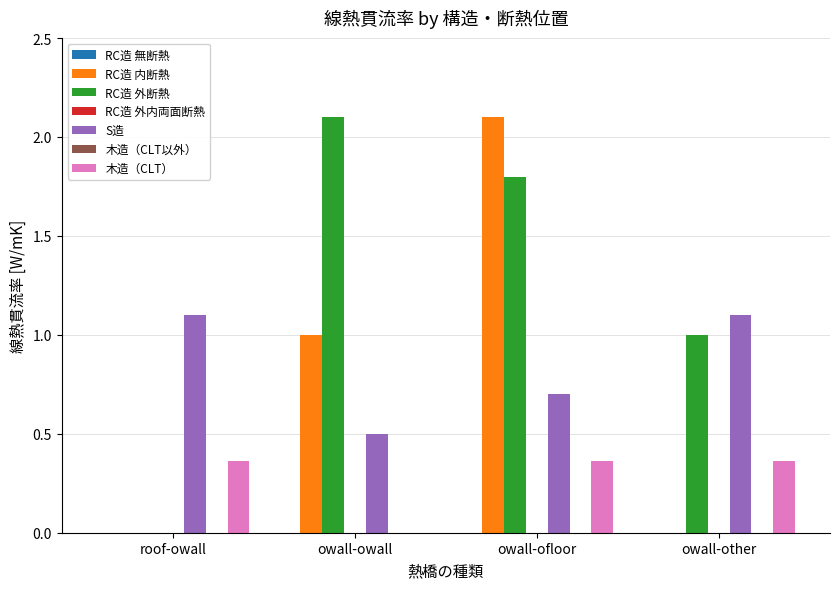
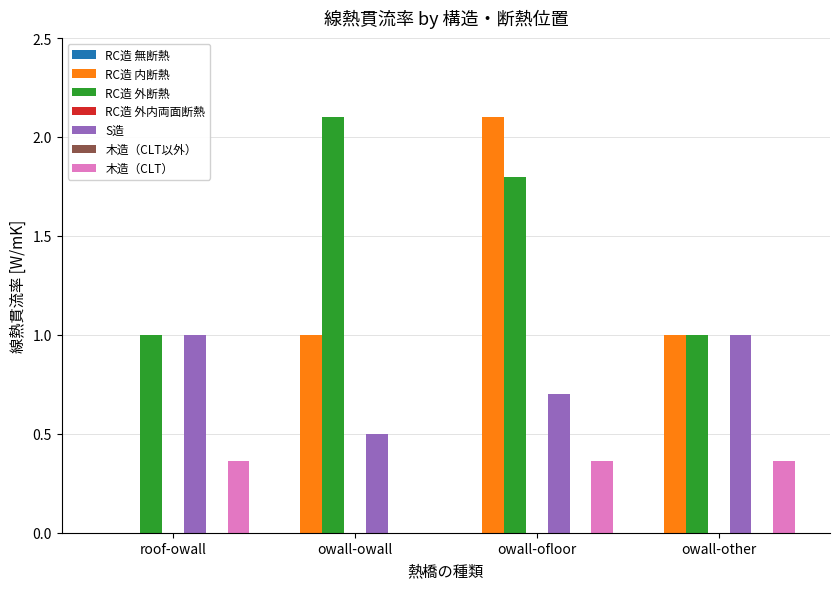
  {
    "RC造 無断熱": {
      "roof-owall": 0.0,
      "owall-owall": 0.0,
      "owall-ofloor": 0.0,
      "owall-other": 0.0
    },
    "RC造 内断熱": {
      "roof-owall": 0,
      "owall-owall": 1,
      "owall-ofloor": 2.10,
-     "owall-other": 0
+     "owall-other": 1
    },
    "RC造 外断熱": {
-     "roof-owall": 0,
+     "roof-owall": 1,
      "owall-owall": 2.10,
      "owall-ofloor": 1.80,
      "owall-other": 1
    },
    "RC造 外内両面断熱": {
      "roof-owall": 0.0,
      "owall-owall": 0.0,
      "owall-ofloor": 0.0,
      "owall-other": 0.0
    },
    "S造": {
-     "roof-owall": 1.1,
+     "roof-owall": 1.0,
      "owall-owall": 0.5,
      "owall-ofloor": 0.7,
-     "owall-other": 1.1
+     "owall-other": 1.0
    },
    "木造（CLT以外）": {
      "roof-owall": 0.0,
      "owall-owall": 0.0,
      "owall-ofloor": 0.0,
      "owall-other": 0.0
    },
    "木造（CLT）": {
      "roof-owall": 0.36,
      "owall-owall": 0.0,
      "owall-ofloor": 0.36,
      "owall-other": 0.36
    }
  }
